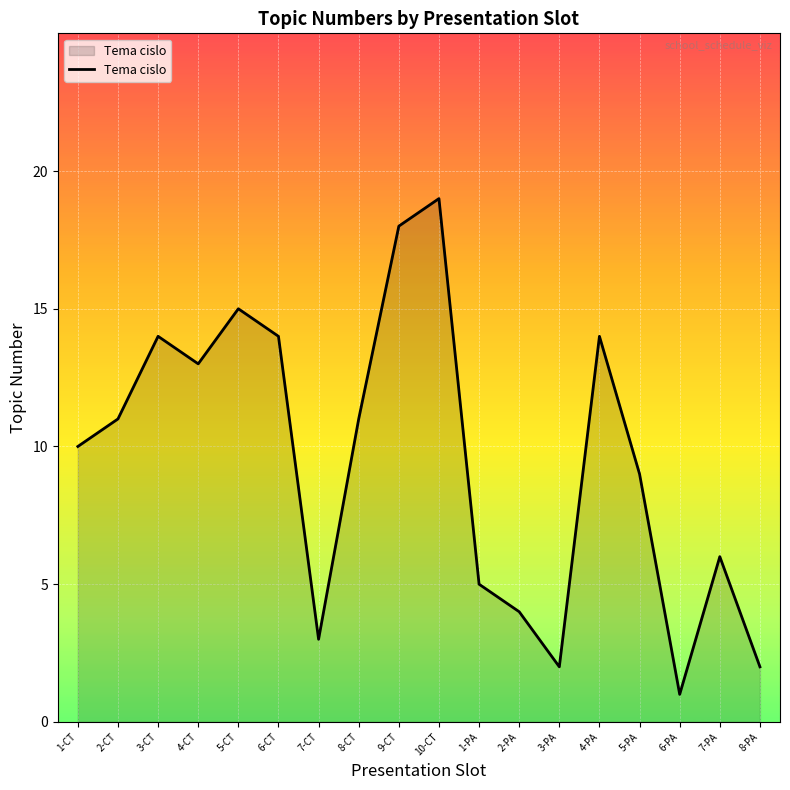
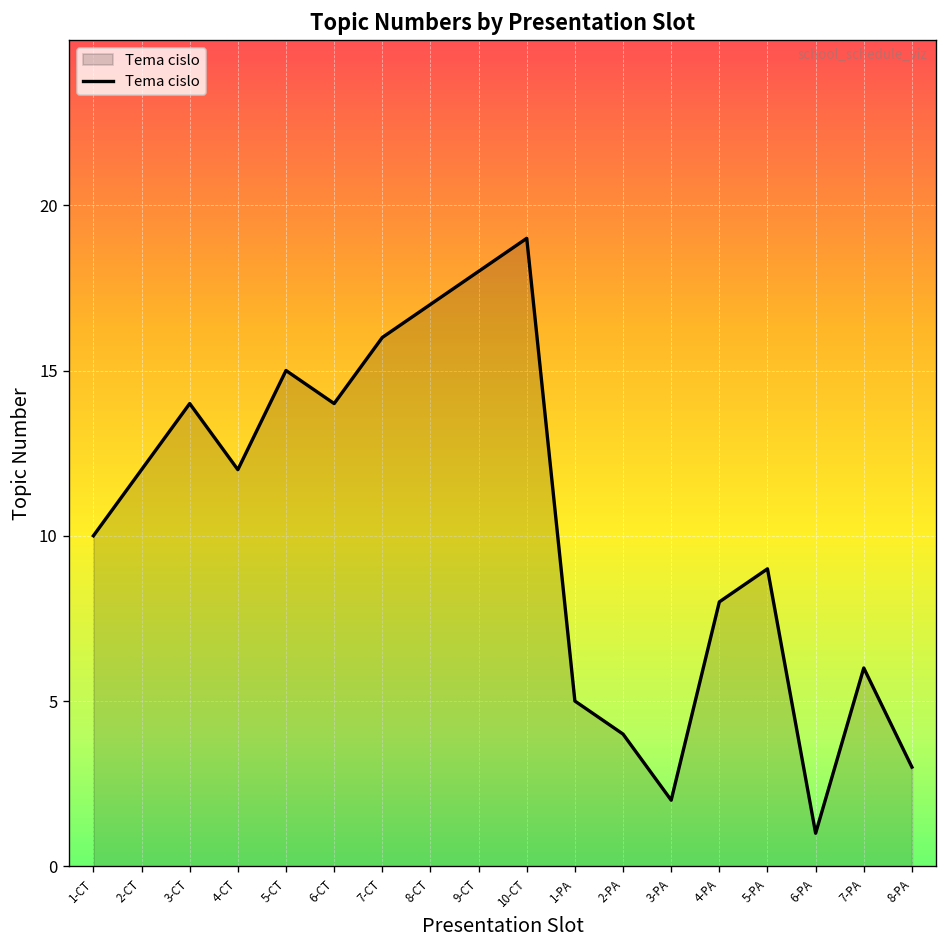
  {
    "1-CT": 10,
-   "2-CT": 11,
+   "2-CT": 12,
    "3-CT": 14,
-   "4-CT": 13,
+   "4-CT": 12,
    "5-CT": 15,
    "6-CT": 14,
-   "7-CT": 3,
-   "8-CT": 11,
+   "7-CT": 16,
+   "8-CT": 17,
    "9-CT": 18,
    "10-CT": 19,
    "1-PA": 5,
    "2-PA": 4,
    "3-PA": 2,
-   "4-PA": 14,
+   "4-PA": 8,
    "5-PA": 9,
    "6-PA": 1,
    "7-PA": 6,
-   "8-PA": 2
+   "8-PA": 3
  }
